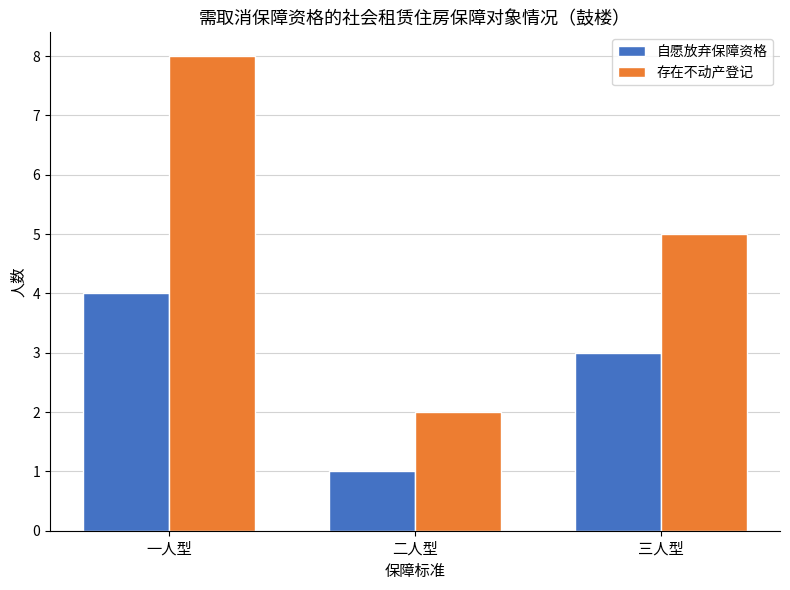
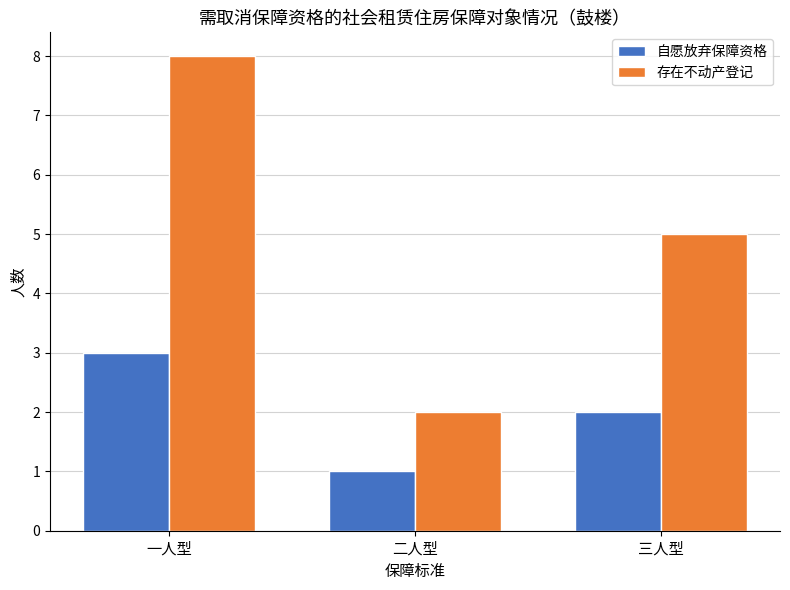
  {
    "自愿放弃保障资格": {
-     "一人型": 4,
+     "一人型": 3,
      "二人型": 1,
-     "三人型": 3
+     "三人型": 2
    },
    "存在不动产登记": {
      "一人型": 8,
      "二人型": 2,
      "三人型": 5
    }
  }
